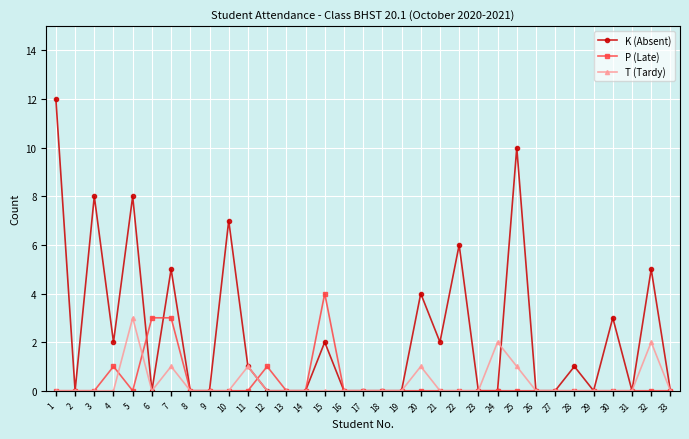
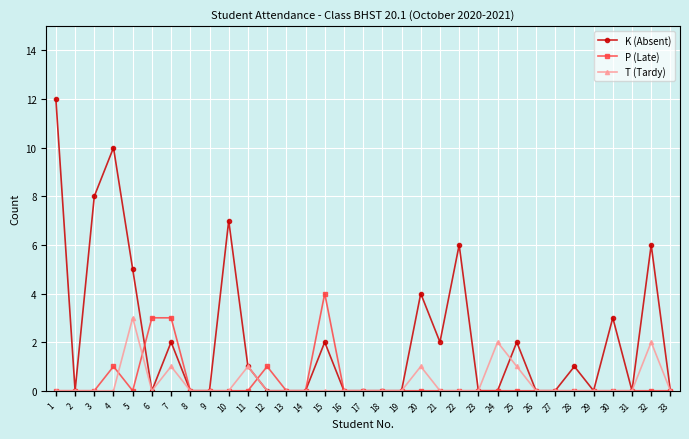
  {
    "K (Absent)": {
      "1": 12,
      "3": 8,
-     "4": 2,
-     "5": 8,
-     "7": 5,
+     "4": 10,
+     "5": 5,
+     "7": 2,
      "10": 7,
      "15": 2,
      "20": 4,
      "21": 2,
      "22": 6,
-     "25": 10,
+     "25": 2,
      "28": 1,
      "30": 3,
-     "32": 5
+     "32": 6
    },
    "P (Late)": {
      "4": 1,
      "5": 0,
      "6": 3,
      "7": 3,
      "11": 0,
      "12": 1,
      "15": 4,
      "20": 0,
      "25": 0,
      "32": 0
    },
    "T (Tardy)": {
      "4": 0,
      "5": 3,
      "7": 1,
      "15": 0,
      "20": 1,
      "24": 2,
      "25": 1,
      "32": 2
    }
  }
